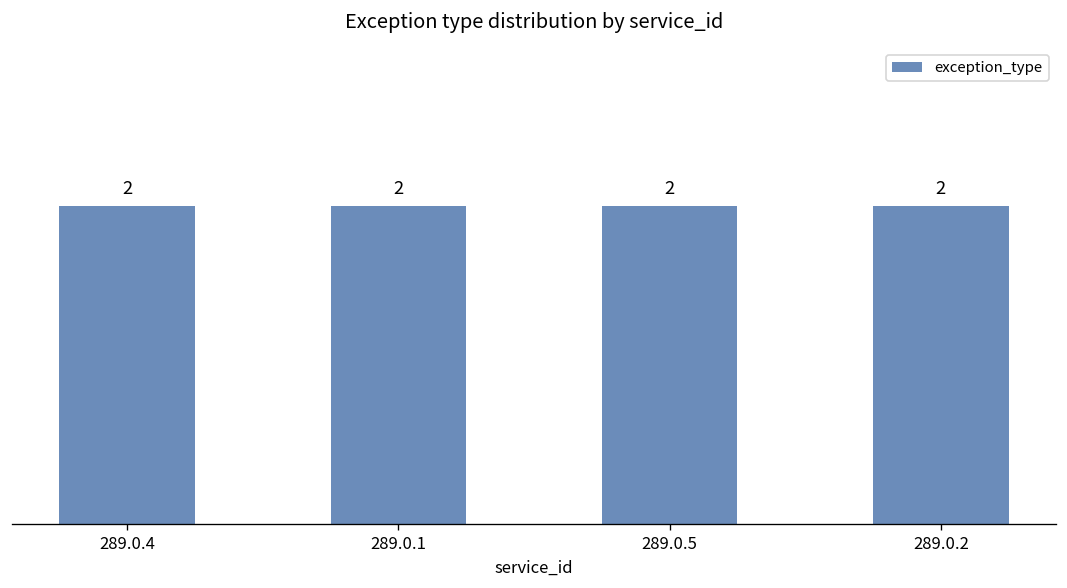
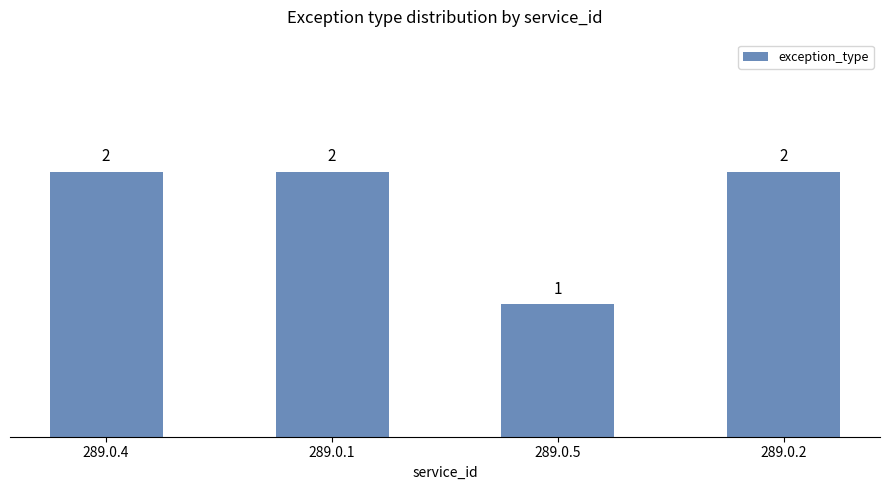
  {
    "289.0.4": 2,
    "289.0.1": 2,
-   "289.0.5": 2,
+   "289.0.5": 1,
    "289.0.2": 2
  }
